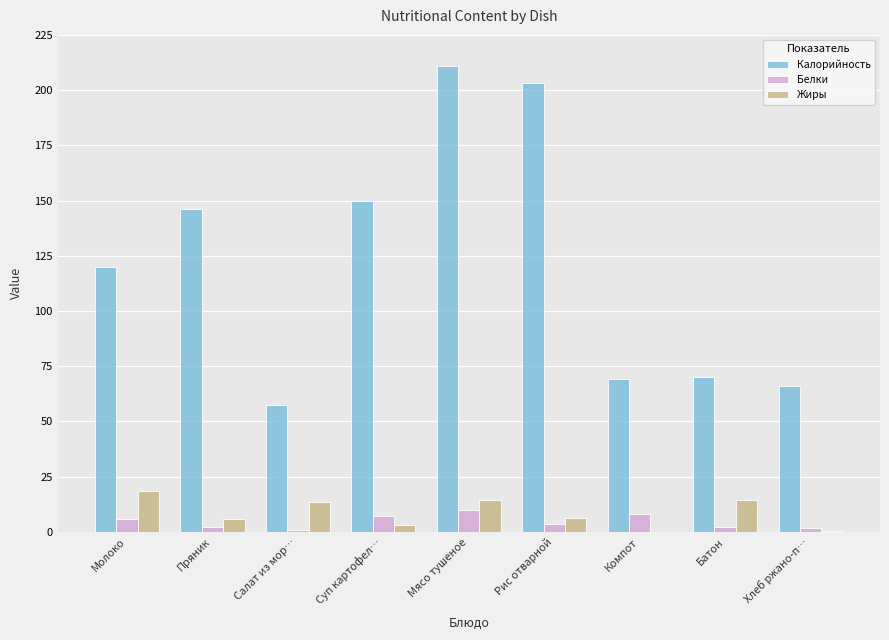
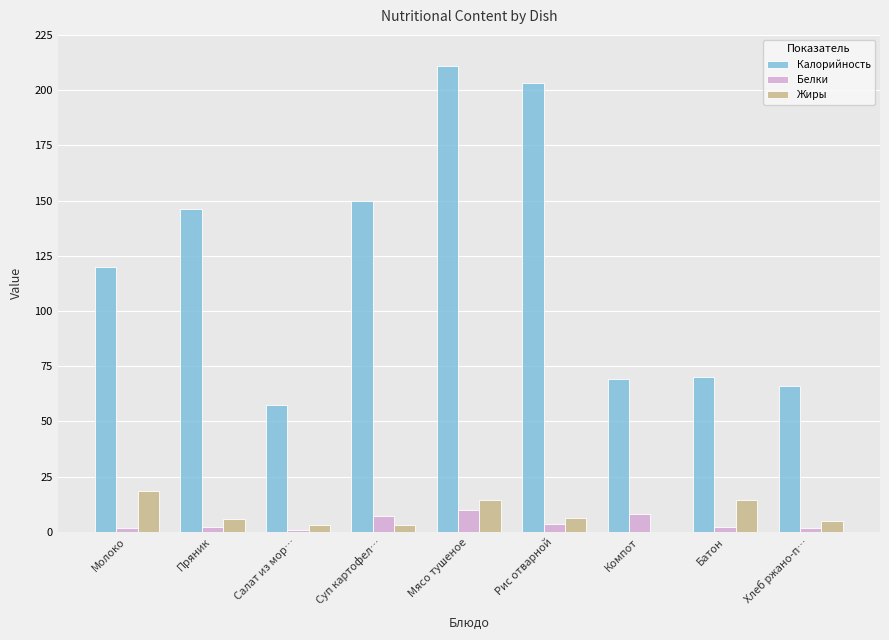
  {
    "Калорийность": {
      "Молоко": 120,
      "Пряник": 146,
      "Салат из мор…": 58,
      "Суп картофел…": 150,
      "Мясо тушеное": 211,
      "Рис отварной": 203,
      "Компот": 69,
      "Батон": 70,
      "Хлеб ржано-п…": 66
    },
    "Белки": {
-     "Молоко": 6,
+     "Молоко": 2,
      "Пряник": 2,
      "Суп картофел…": 7,
      "Мясо тушеное": 10,
      "Рис отварной": 4,
      "Компот": 8,
      "Батон": 2,
      "Хлеб ржано-п…": 2
    },
    "Жиры": {
      "Молоко": 18,
      "Пряник": 6,
-     "Салат из мор…": 14,
+     "Салат из мор…": 3,
      "Суп картофел…": 3,
      "Мясо тушеное": 14,
      "Рис отварной": 6,
      "Батон": 14,
-     "Хлеб ржано-п…": 0
+     "Хлеб ржано-п…": 5
    }
  }
